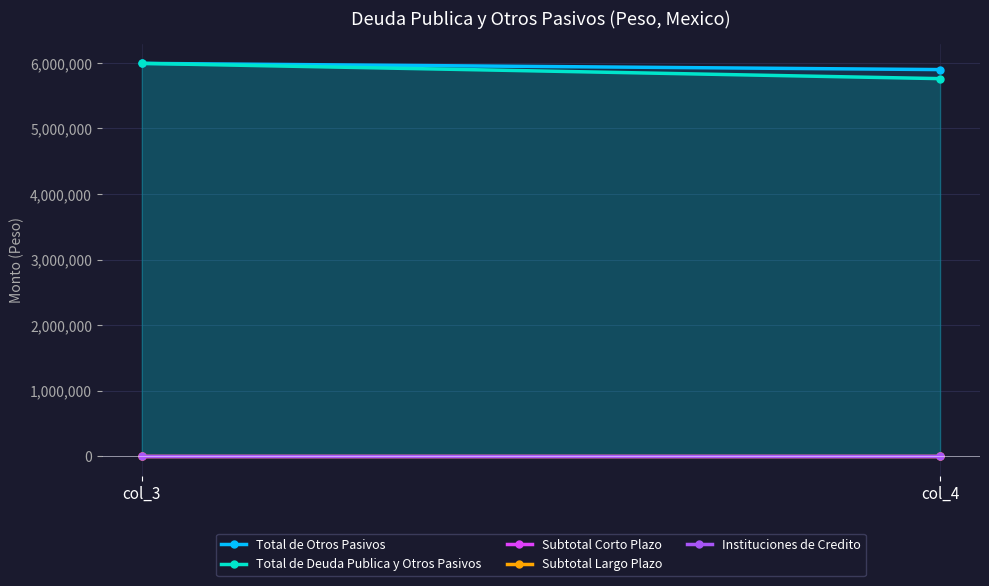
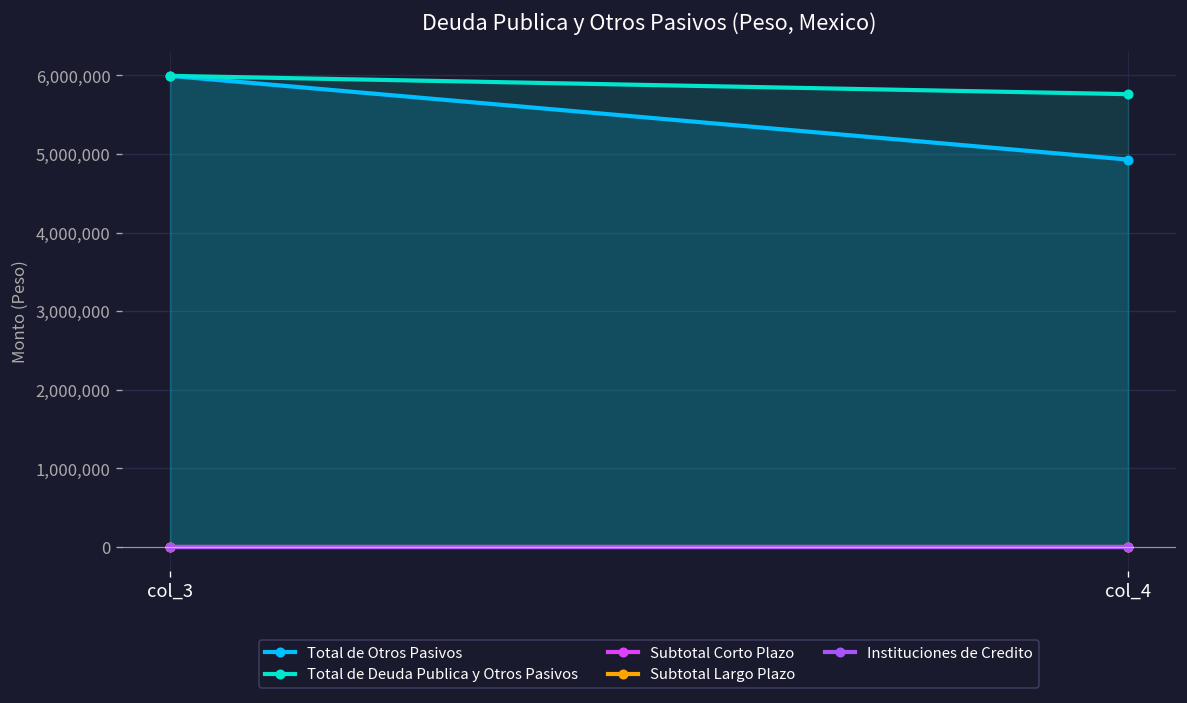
  {
    "Total de Otros Pasivos": {
-     "col_4": "5,900,000"
+     "col_4": "4,900,000"
    },
    "Total de Deuda Publica y Otros Pasivos": {
      "col_4": "5,800,000"
    },
    "Instituciones de Credito": {
      "col_3": "0",
      "col_4": "0"
    }
  }
